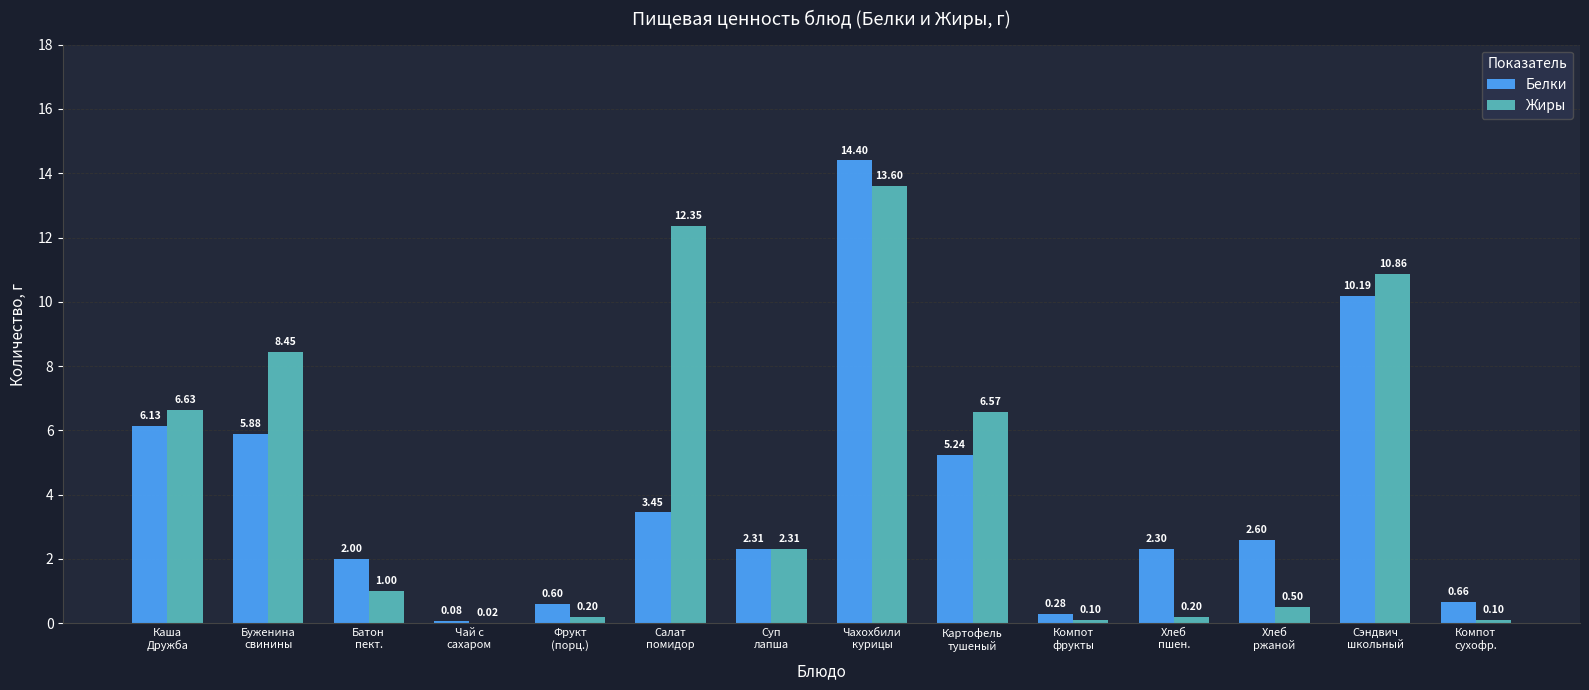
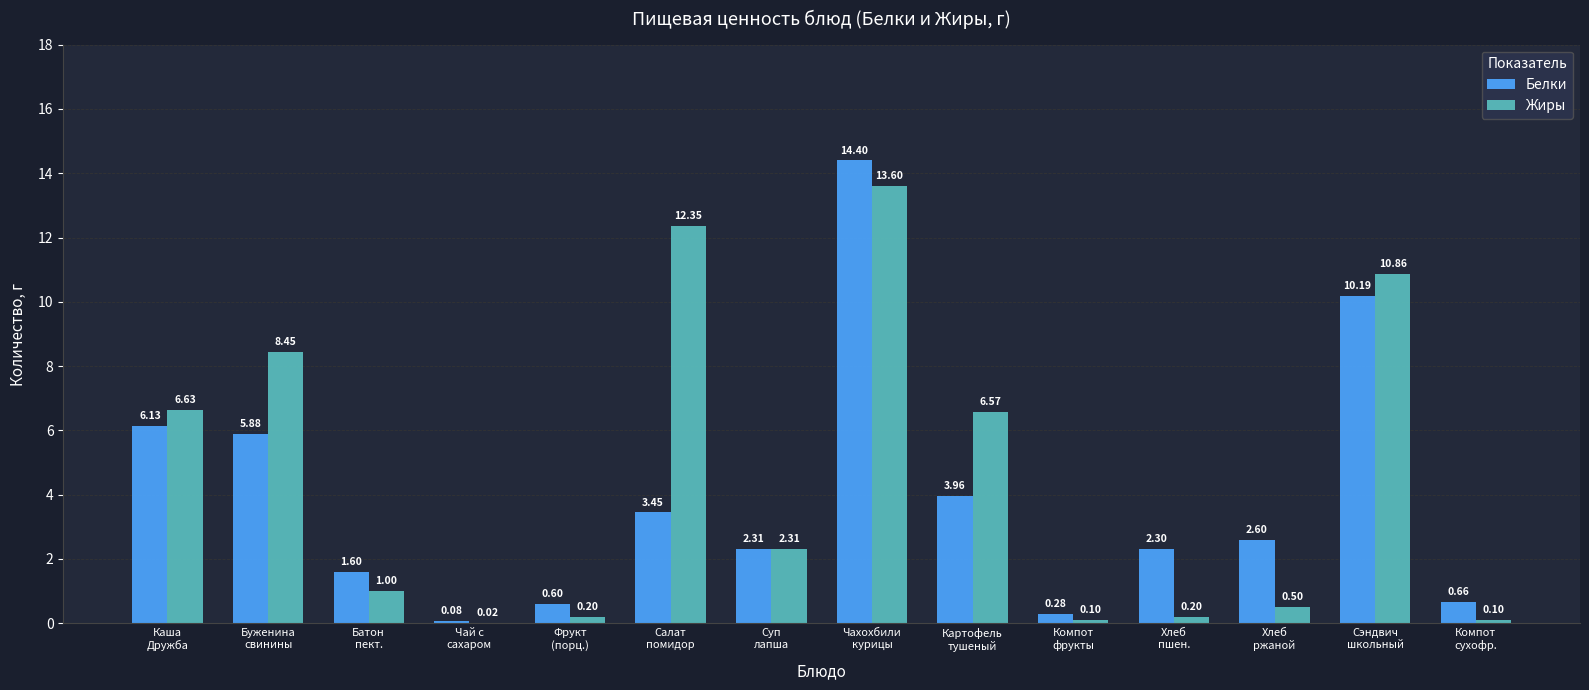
  {
    "Белки": {
      "Каша Дружба": 6.13,
      "Буженина свинины": 5.88,
-     "Батон пект.": 2.00,
+     "Батон пект.": 1.60,
      "Чай с сахаром": 0.08,
      "Фрукт (порц.)": 0.60,
      "Салат помидор": 3.45,
      "Суп лапша": 2.31,
      "Чахохбили курицы": 14.40,
-     "Картофель тушеный": 5.24,
+     "Картофель тушеный": 3.96,
      "Компот фрукты": 0.28,
      "Хлеб пшен.": 2.30,
      "Хлеб ржаной": 2.60,
      "Сэндвич школьный": 10.19,
      "Компот сухофр.": 0.66
    },
    "Жиры": {
      "Каша Дружба": 6.63,
      "Буженина свинины": 8.45,
      "Батон пект.": 1.00,
      "Чай с сахаром": 0.02,
      "Фрукт (порц.)": 0.20,
      "Салат помидор": 12.35,
      "Суп лапша": 2.31,
      "Чахохбили курицы": 13.60,
      "Картофель тушеный": 6.57,
      "Компот фрукты": 0.10,
      "Хлеб пшен.": 0.20,
      "Хлеб ржаной": 0.50,
      "Сэндвич школьный": 10.86,
      "Компот сухофр.": 0.10
    }
  }
